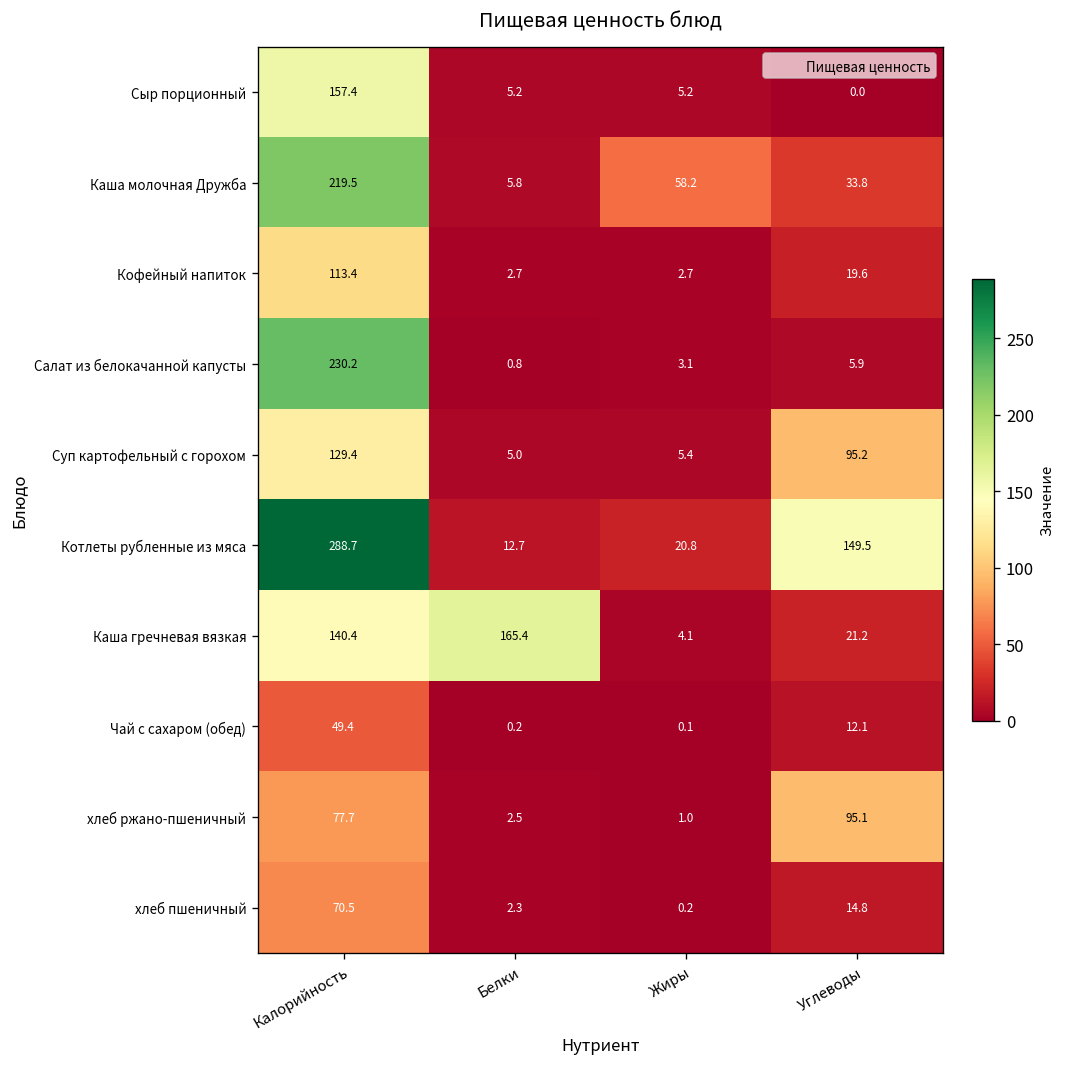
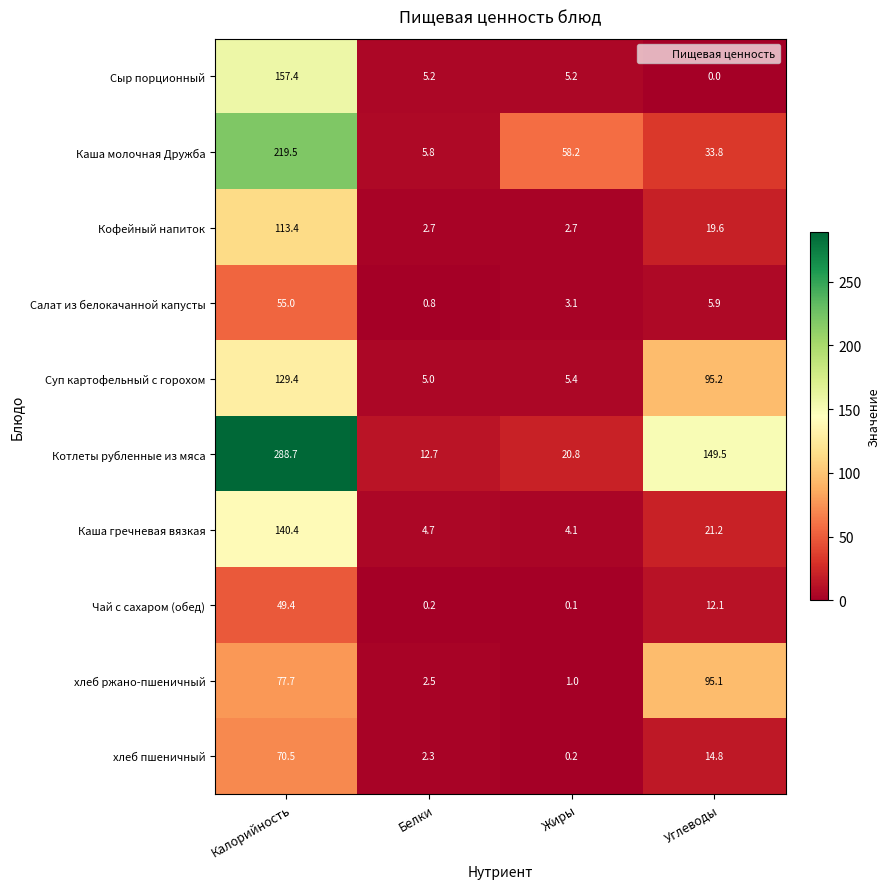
  {
    "Сыр порционный": {
      "Калорийность": 157.4,
      "Белки": 5.2,
      "Жиры": 5.2,
      "Углеводы": 0.0
    },
    "Каша молочная Дружба": {
      "Калорийность": 219.5,
      "Белки": 5.8,
      "Жиры": 58.2,
      "Углеводы": 33.8
    },
    "Кофейный напиток": {
      "Калорийность": 113.4,
      "Белки": 2.7,
      "Жиры": 2.7,
      "Углеводы": 19.6
    },
    "Салат из белокачанной капусты": {
-     "Калорийность": 230.2,
+     "Калорийность": 55.0,
      "Белки": 0.8,
      "Жиры": 3.1,
      "Углеводы": 5.9
    },
    "Суп картофельный с горохом": {
      "Калорийность": 129.4,
      "Белки": 5.0,
      "Жиры": 5.4,
      "Углеводы": 95.2
    },
    "Котлеты рубленные из мяса": {
      "Калорийность": 288.7,
      "Белки": 12.7,
      "Жиры": 20.8,
      "Углеводы": 149.5
    },
    "Каша гречневая вязкая": {
      "Калорийность": 140.4,
-     "Белки": 165.4,
+     "Белки": 4.7,
      "Жиры": 4.1,
      "Углеводы": 21.2
    },
    "Чай с сахаром (обед)": {
      "Калорийность": 49.4,
      "Белки": 0.2,
      "Жиры": 0.1,
      "Углеводы": 12.1
    },
    "хлеб ржано-пшеничный": {
      "Калорийность": 77.7,
      "Белки": 2.5,
      "Жиры": 1.0,
      "Углеводы": 95.1
    },
    "хлеб пшеничный": {
      "Калорийность": 70.5,
      "Белки": 2.3,
      "Жиры": 0.2,
      "Углеводы": 14.8
    }
  }
